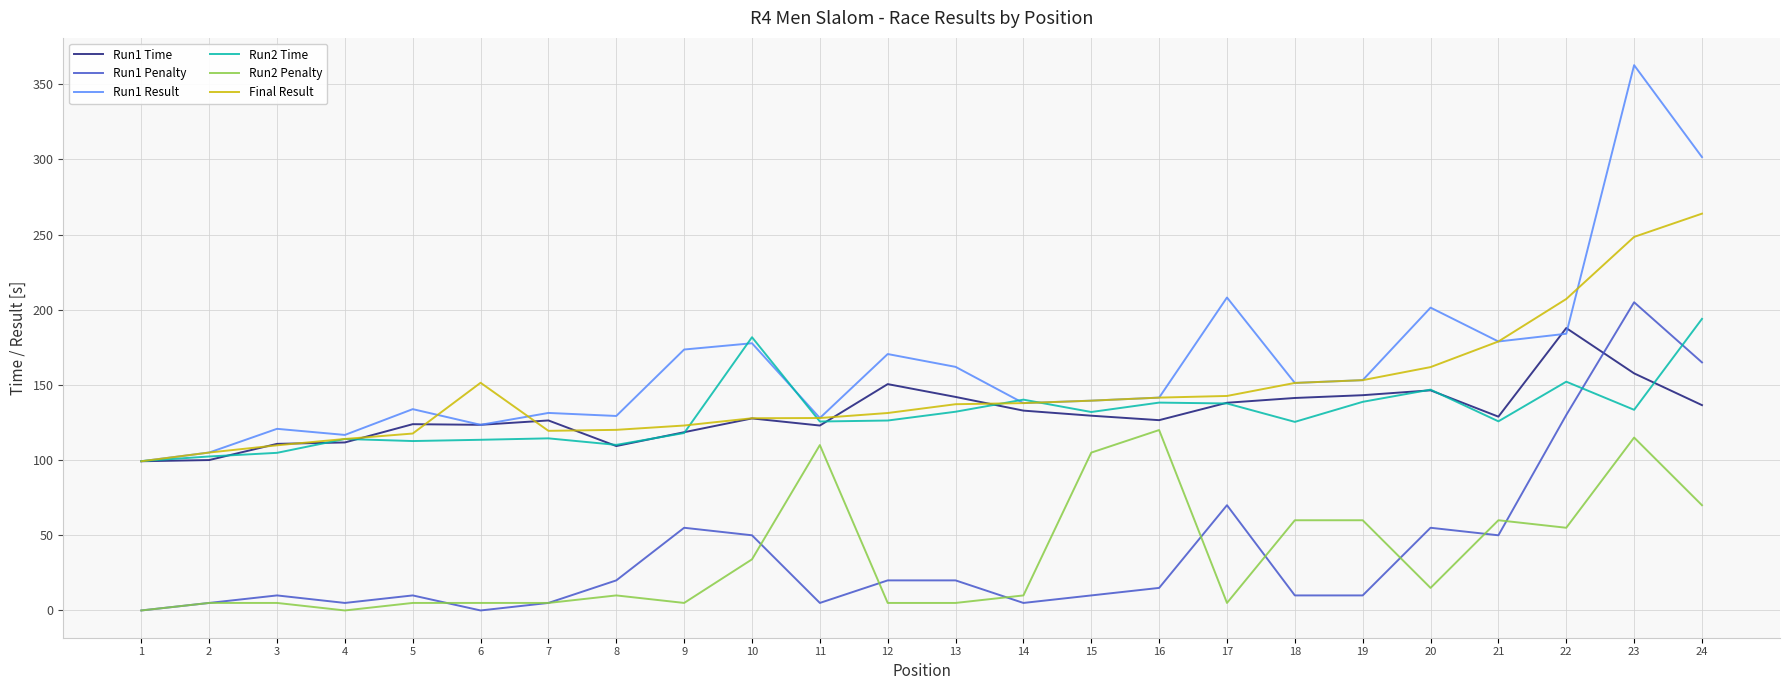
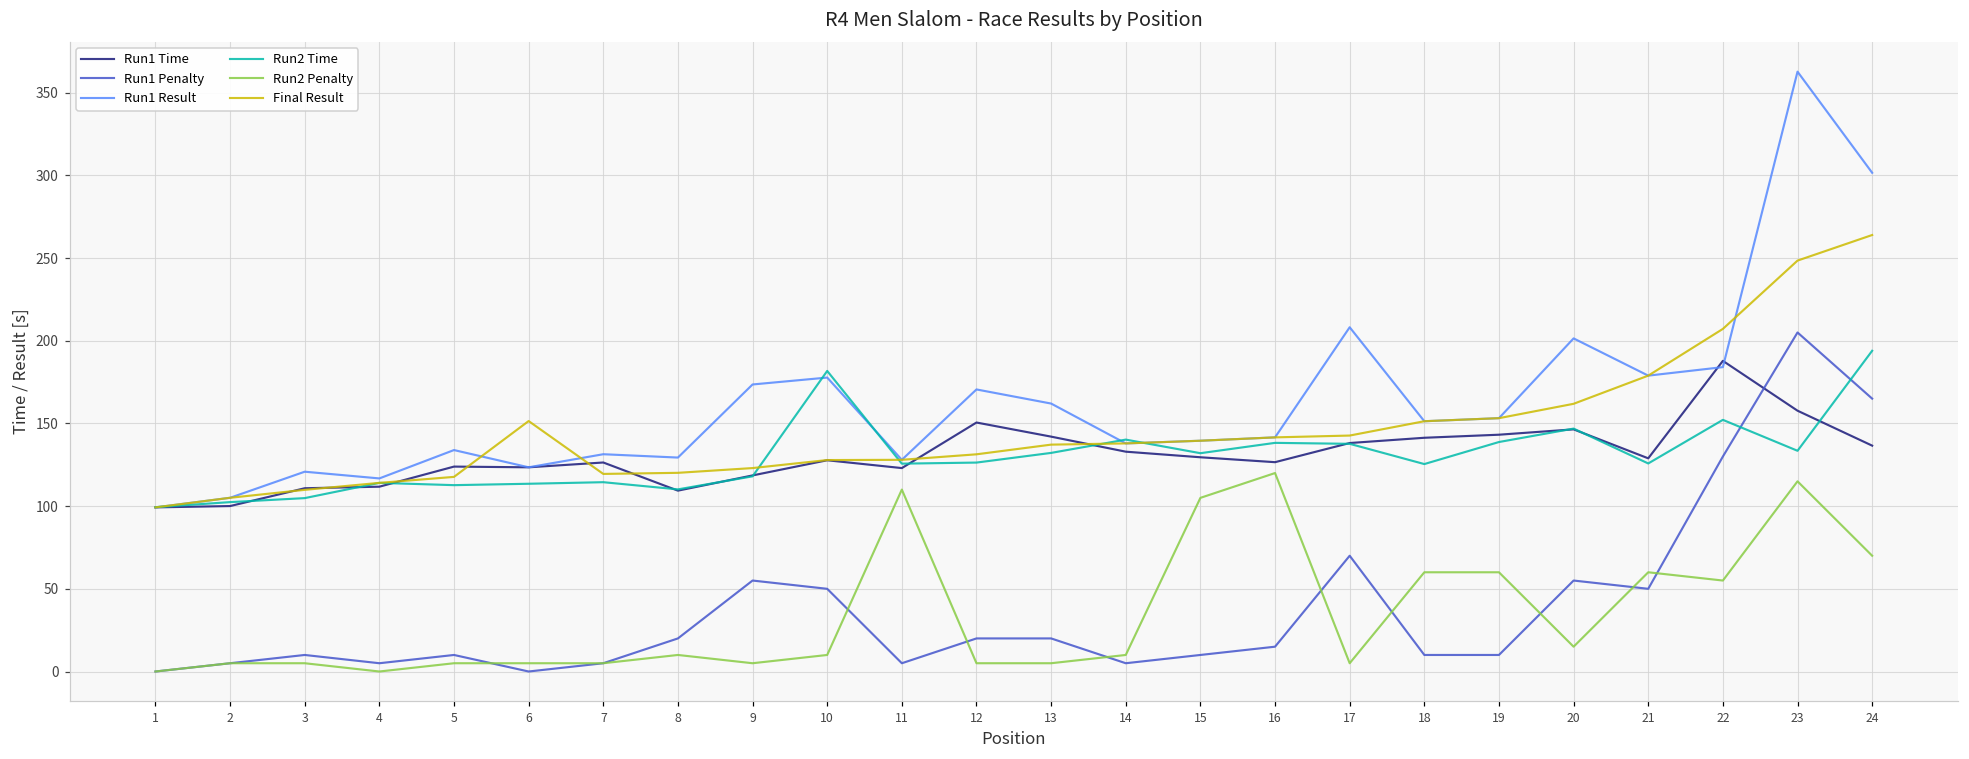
  {
    "Run1 Time": {
      "2": 100,
      "4": 112,
      "5": 124,
      "7": 126,
      "11": 123,
      "12": 151,
      "13": 142,
      "14": 133,
      "15": 130,
      "16": 127,
      "18": 141,
      "19": 143,
      "21": 129,
      "22": 188,
      "23": 158,
      "24": 137
    },
    "Run1 Penalty": {
      "3": 10,
      "4": 5,
      "5": 10,
      "6": 0,
      "8": 20,
      "9": 55,
      "10": 50,
      "11": 5,
      "12": 20,
      "13": 20,
      "14": 5,
      "15": 10,
      "16": 15,
      "17": 70,
      "18": 10,
      "19": 10,
      "20": 55,
      "21": 50,
      "22": 130,
      "23": 205,
      "24": 165
    },
    "Run1 Result": {
      "3": 121,
      "4": 117,
      "5": 134,
      "7": 131,
      "8": 129,
      "9": 174,
      "10": 178,
      "12": 171,
      "13": 162,
      "17": 208,
      "20": 201,
      "22": 184,
      "23": 363,
      "24": 302
    },
    "Run2 Time": {
      "2": 102,
      "3": 105,
      "5": 113,
      "6": 114,
      "7": 114,
      "10": 182,
      "11": 126,
      "12": 126,
      "13": 132,
      "14": 140,
      "15": 132,
      "16": 138,
      "18": 125,
      "19": 139,
      "21": 126,
      "22": 152,
      "23": 133,
      "24": 194
    },
    "Run2 Penalty": {
      "3": 5,
      "4": 0,
      "5": 5,
      "6": 5,
      "8": 10,
      "9": 5,
-     "10": 34,
+     "10": 10,
      "11": 110,
      "12": 5,
      "13": 5,
      "14": 10,
      "15": 105,
      "16": 120,
      "17": 5,
      "18": 60,
      "19": 60,
      "20": 15,
      "21": 60,
      "22": 55,
      "23": 115,
      "24": 70
    },
    "Final Result": {
      "5": 118,
      "6": 151,
      "7": 119,
      "8": 120,
      "9": 123,
      "12": 131,
      "13": 137,
      "17": 143,
      "20": 162,
      "22": 207,
      "23": 248,
      "24": 264
    }
  }
